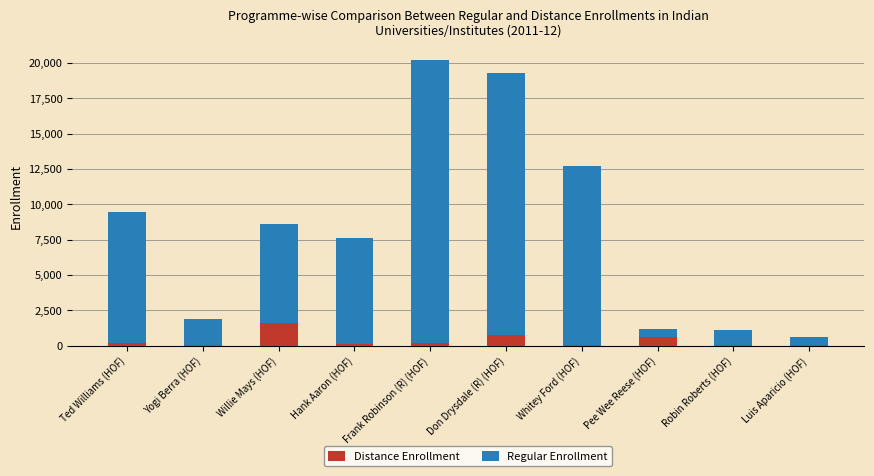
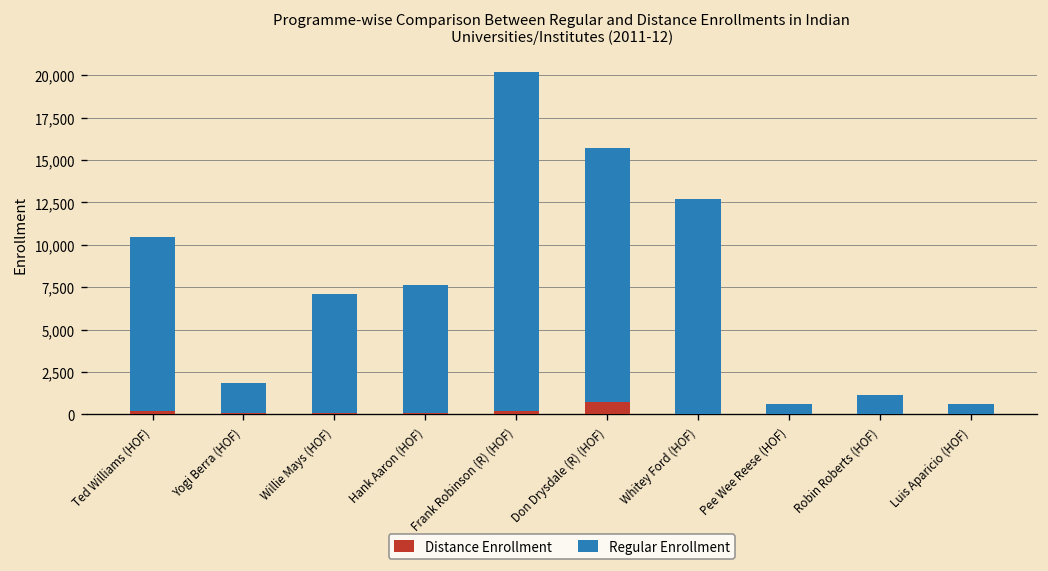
  {
    "Distance Enrollment": {
      "Ted Williams (HOF)": "200",
-     "Willie Mays (HOF)": "1,600",
+     "Willie Mays (HOF)": "100",
      "Frank Robinson (R) (HOF)": "200",
      "Don Drysdale (R) (HOF)": "700",
-     "Pee Wee Reese (HOF)": "600"
+     "Pee Wee Reese (HOF)": "0"
    },
    "Regular Enrollment": {
-     "Ted Williams (HOF)": "9,300",
+     "Ted Williams (HOF)": "10,300",
      "Yogi Berra (HOF)": "1,800",
      "Willie Mays (HOF)": "7,000",
      "Hank Aaron (HOF)": "7,500",
      "Frank Robinson (R) (HOF)": "20,000",
-     "Don Drysdale (R) (HOF)": "18,500",
+     "Don Drysdale (R) (HOF)": "15,000",
      "Whitey Ford (HOF)": "12,700",
      "Pee Wee Reese (HOF)": "600",
      "Robin Roberts (HOF)": "1,100",
      "Luis Aparicio (HOF)": "600"
    }
  }
